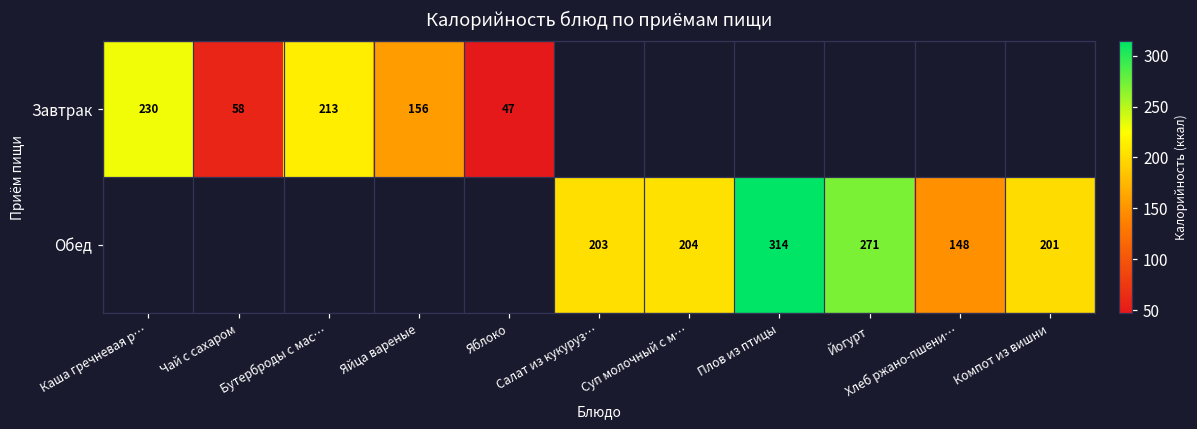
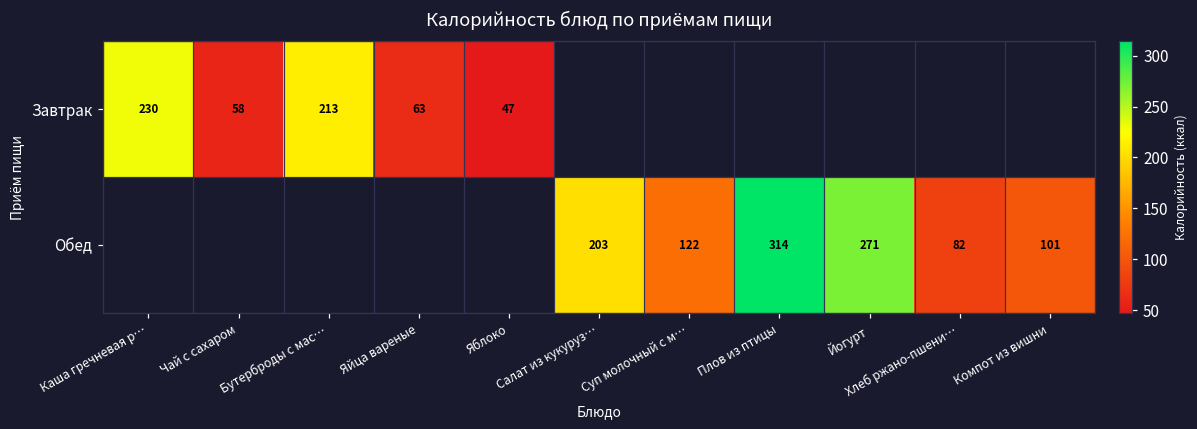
  {
    "Завтрак": {
      "Каша гречневая р…": 230,
      "Чай с сахаром": 58,
      "Бутерброды с мас…": 213,
-     "Яйца вареные": 156,
+     "Яйца вареные": 63,
      "Яблоко": 47
    },
    "Обед": {
      "Салат из кукуруз…": 203,
-     "Суп молочный с м…": 204,
+     "Суп молочный с м…": 122,
      "Плов из птицы": 314,
      "Йогурт": 271,
-     "Хлеб ржано-пшени…": 148,
-     "Компот из вишни": 201
+     "Хлеб ржано-пшени…": 82,
+     "Компот из вишни": 101
    }
  }
